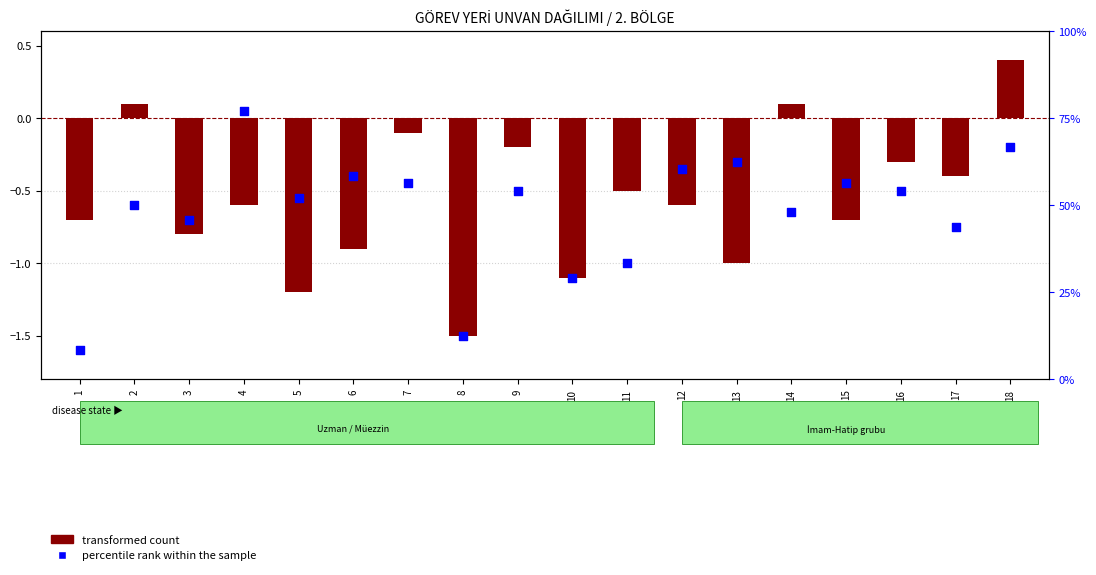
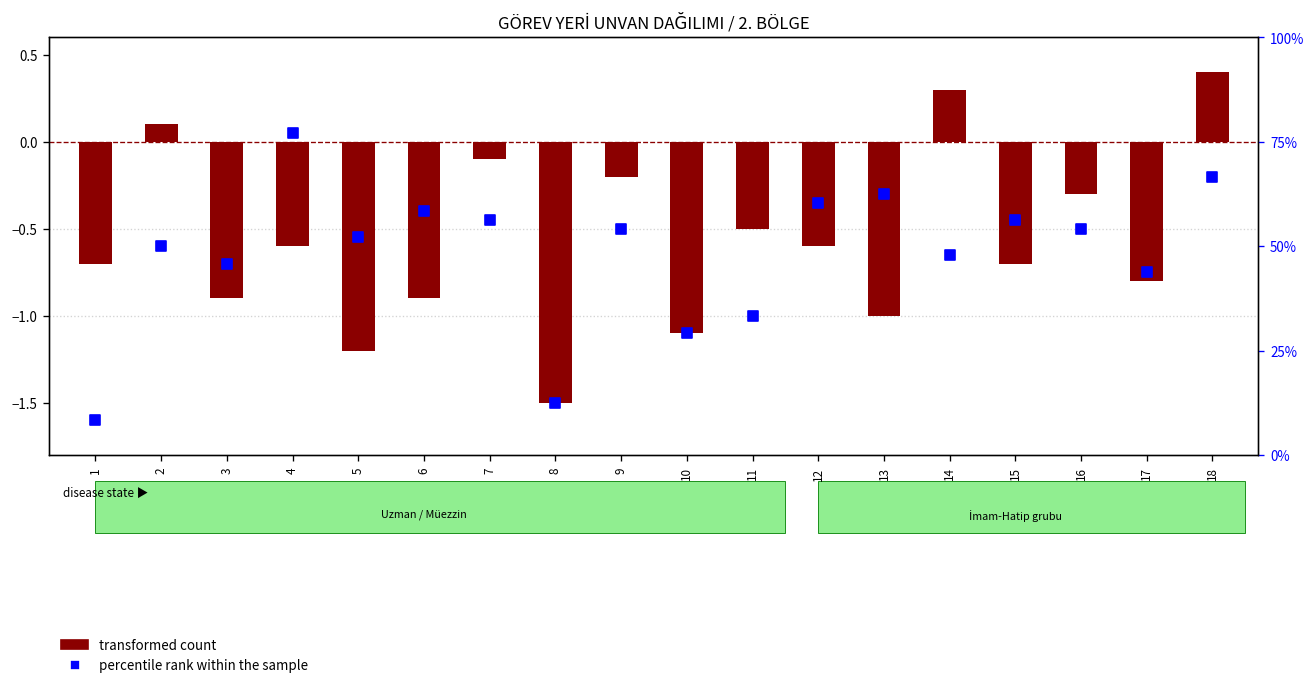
  {
    "transformed count": {
      "1": -0.7,
      "2": 0.1,
-     "3": -0.8,
+     "3": -0.9,
      "4": -0.6,
      "5": -1.2,
      "6": -0.9,
      "7": -0.1,
      "8": -1.5,
      "9": -0.2,
      "10": -1.1,
      "11": -0.5,
      "12": -0.6,
      "13": -1.0,
-     "14": 0.1,
+     "14": 0.3,
      "15": -0.7,
      "16": -0.3,
-     "17": -0.4,
+     "17": -0.8,
      "18": 0.4
    }
  }
